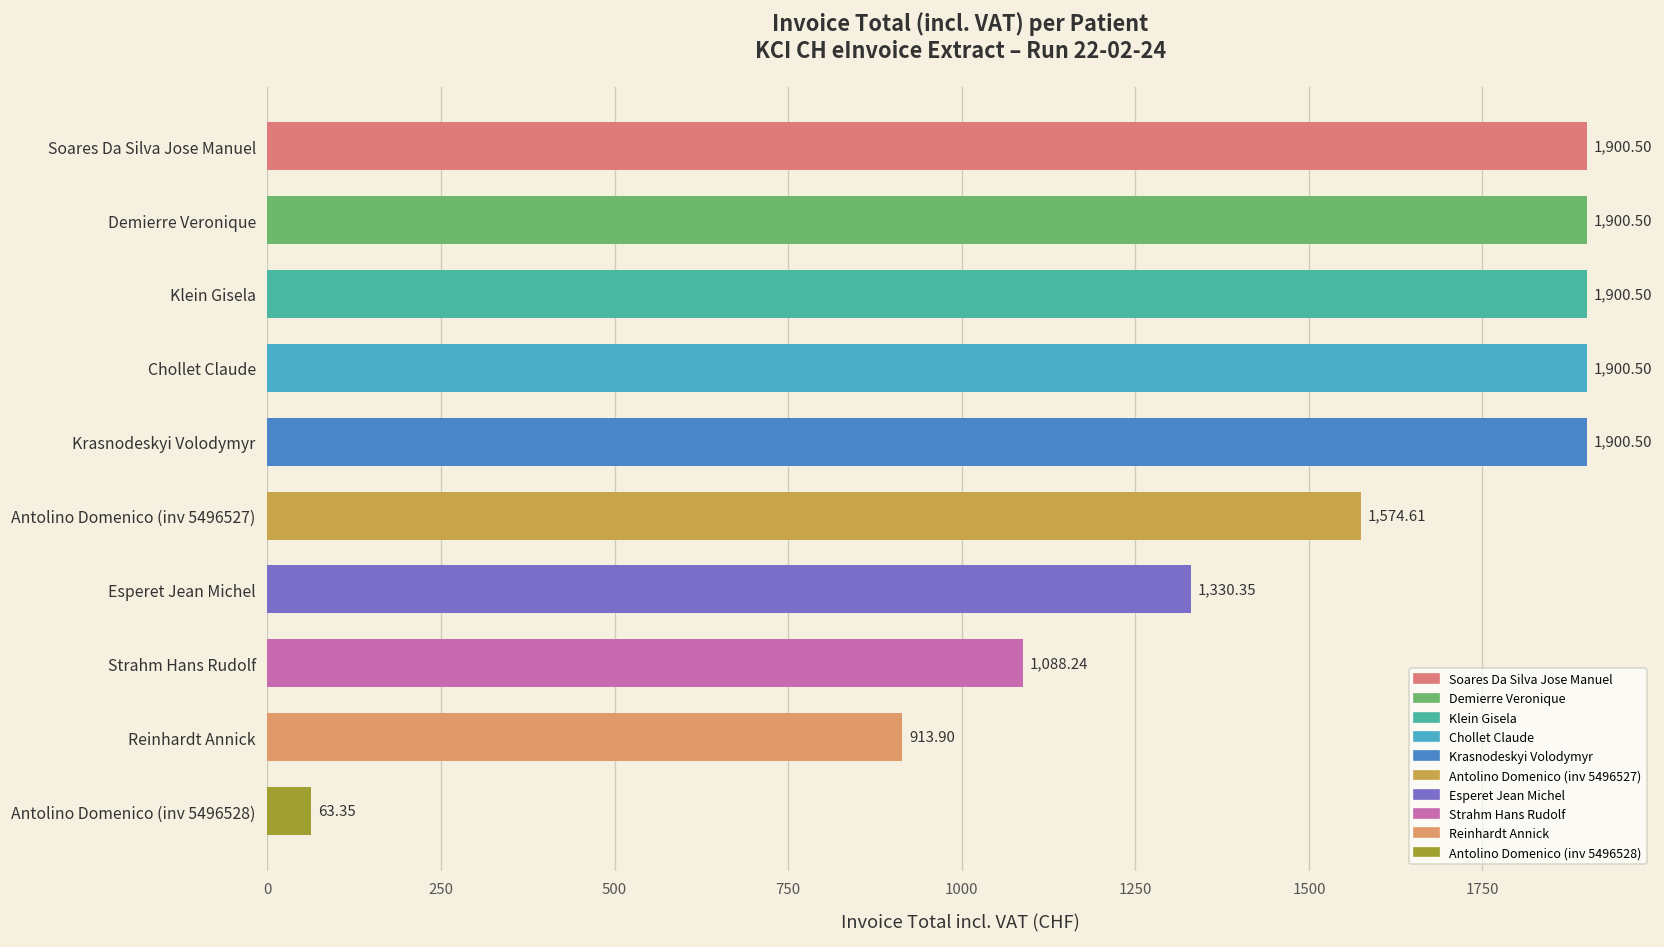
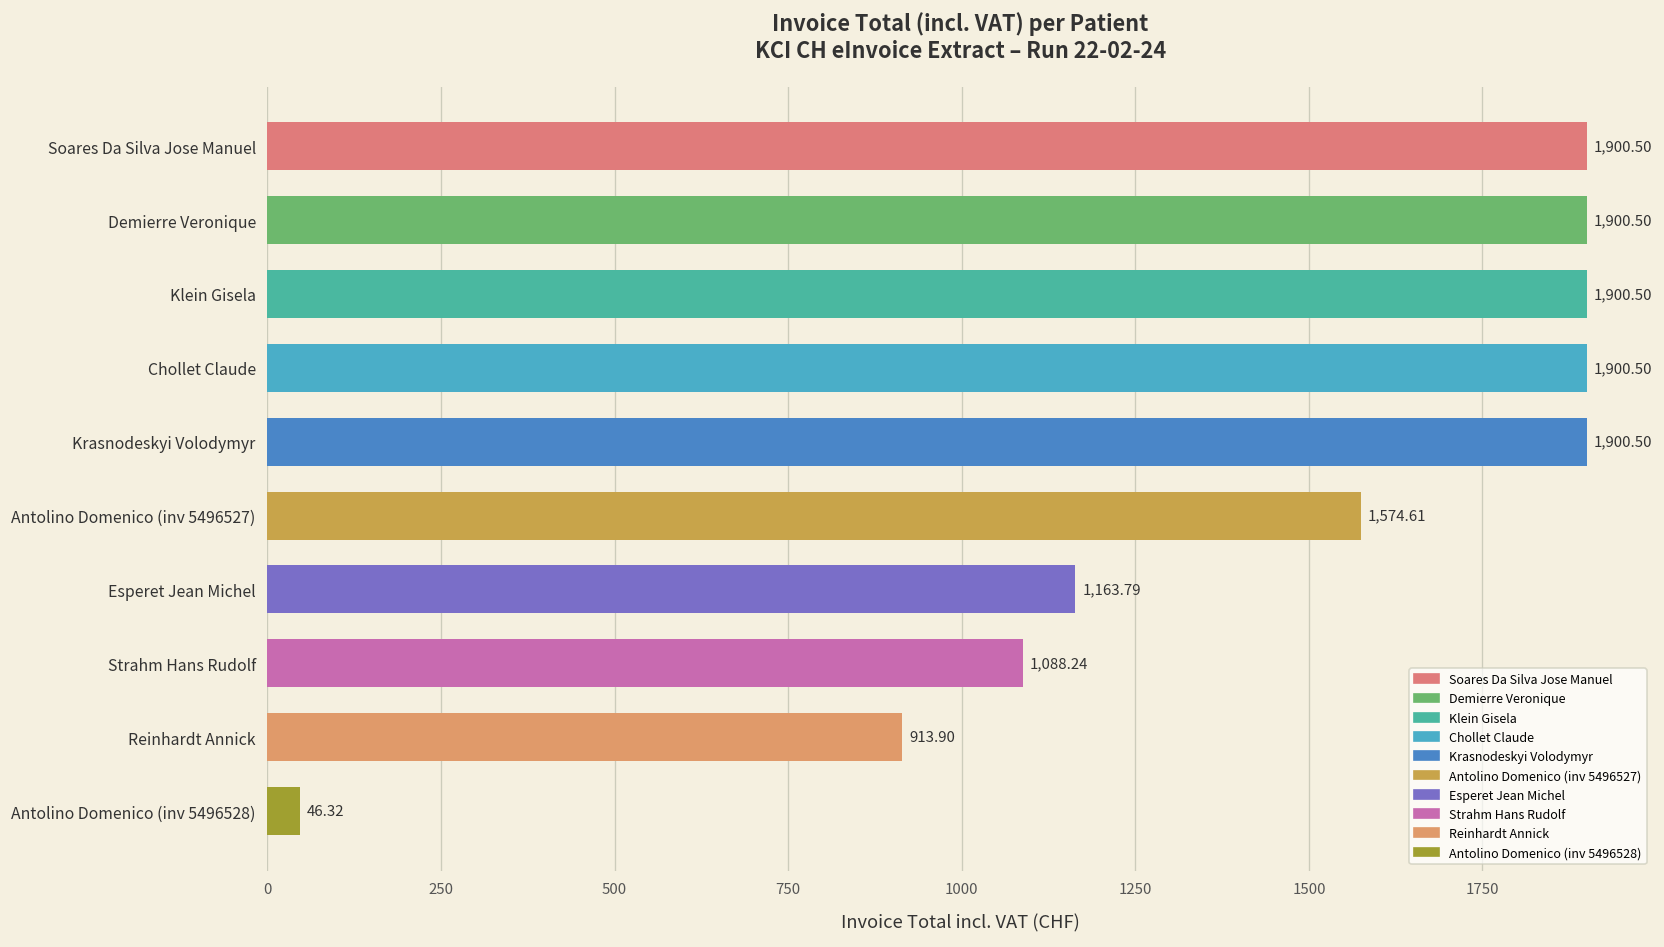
  {
    "Soares Da Silva Jose Manuel": "1,900.50",
    "Demierre Veronique": "1,900.50",
    "Klein Gisela": "1,900.50",
    "Chollet Claude": "1,900.50",
    "Krasnodeskyi Volodymyr": "1,900.50",
    "Antolino Domenico (inv 5496527)": "1,574.61",
-   "Esperet Jean Michel": "1,330.35",
+   "Esperet Jean Michel": "1,163.79",
    "Strahm Hans Rudolf": "1,088.24",
    "Reinhardt Annick": "913.90",
-   "Antolino Domenico (inv 5496528)": "63.35"
+   "Antolino Domenico (inv 5496528)": "46.32"
  }
